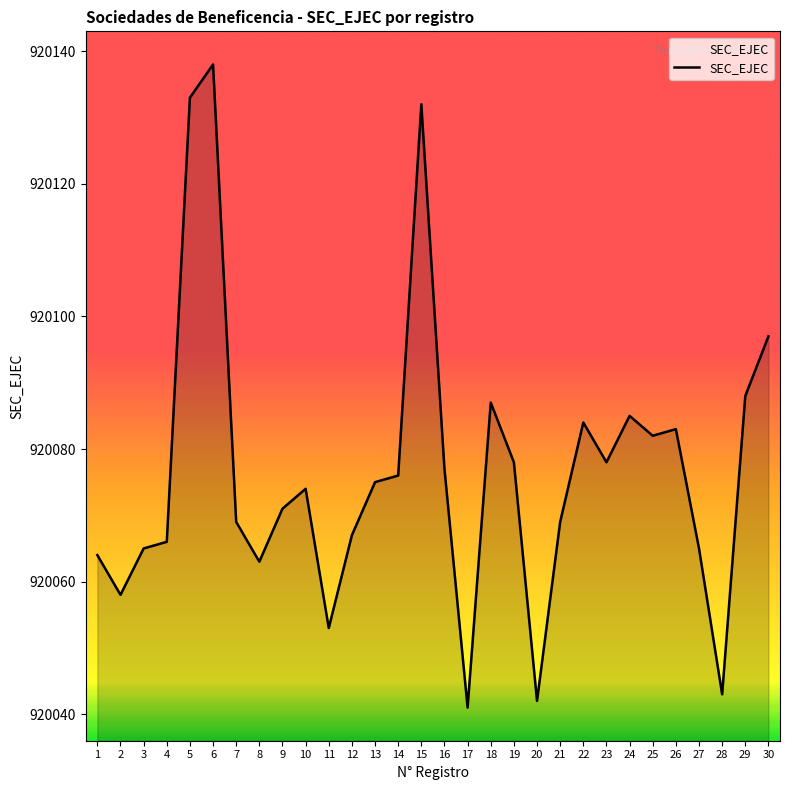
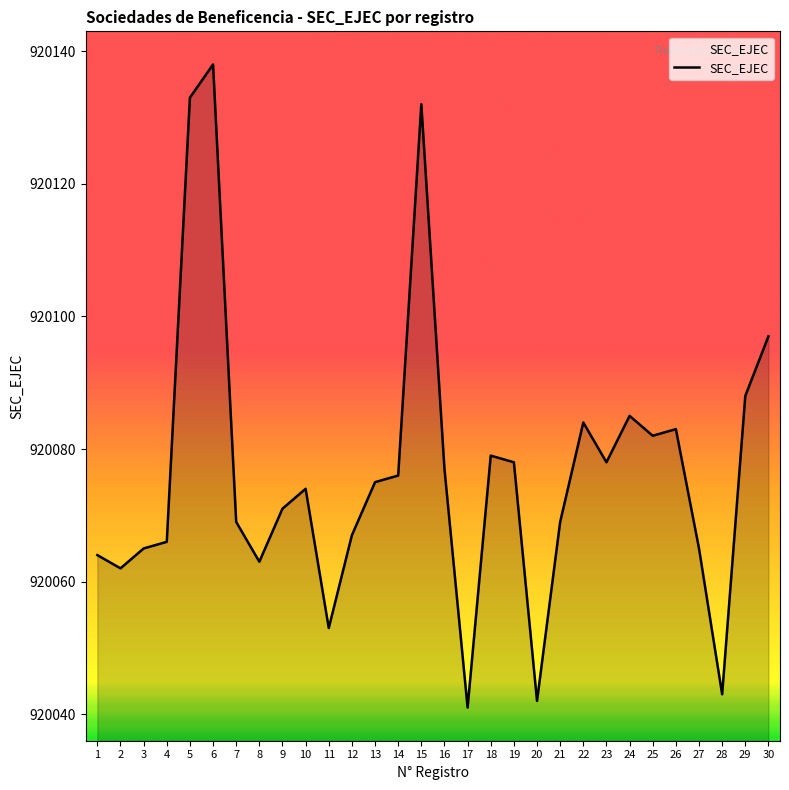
  {
    "1": 920064,
-   "2": 920058,
+   "2": 920062,
    "3": 920065,
    "4": 920066,
    "5": 920133,
    "6": 920138,
    "7": 920069,
    "8": 920063,
    "9": 920071,
    "10": 920074,
    "11": 920053,
    "12": 920067,
    "13": 920075,
    "14": 920076,
    "15": 920132,
    "16": 920077,
    "17": 920041,
-   "18": 920087,
+   "18": 920079,
    "19": 920078,
    "20": 920042,
    "21": 920069,
    "22": 920084,
    "23": 920078,
    "24": 920085,
    "25": 920082,
    "26": 920083,
    "27": 920065,
    "28": 920043,
    "29": 920088,
    "30": 920097
  }
